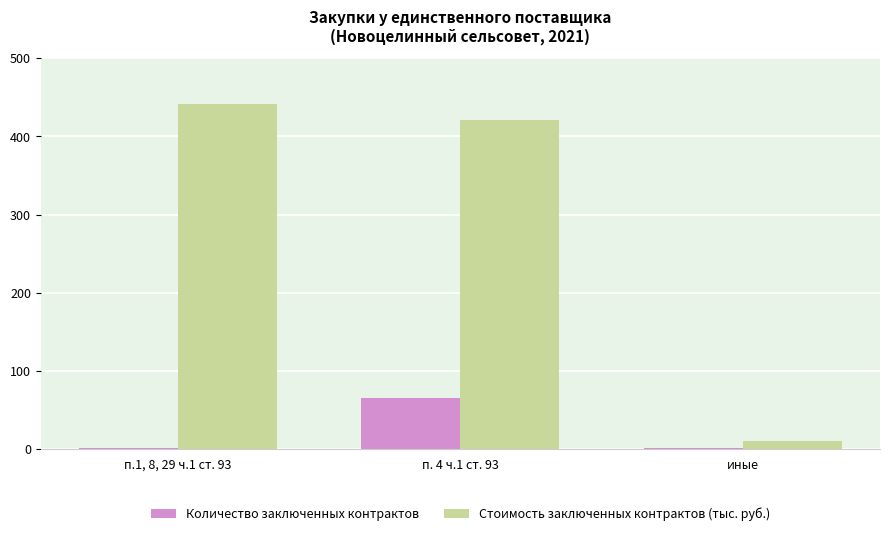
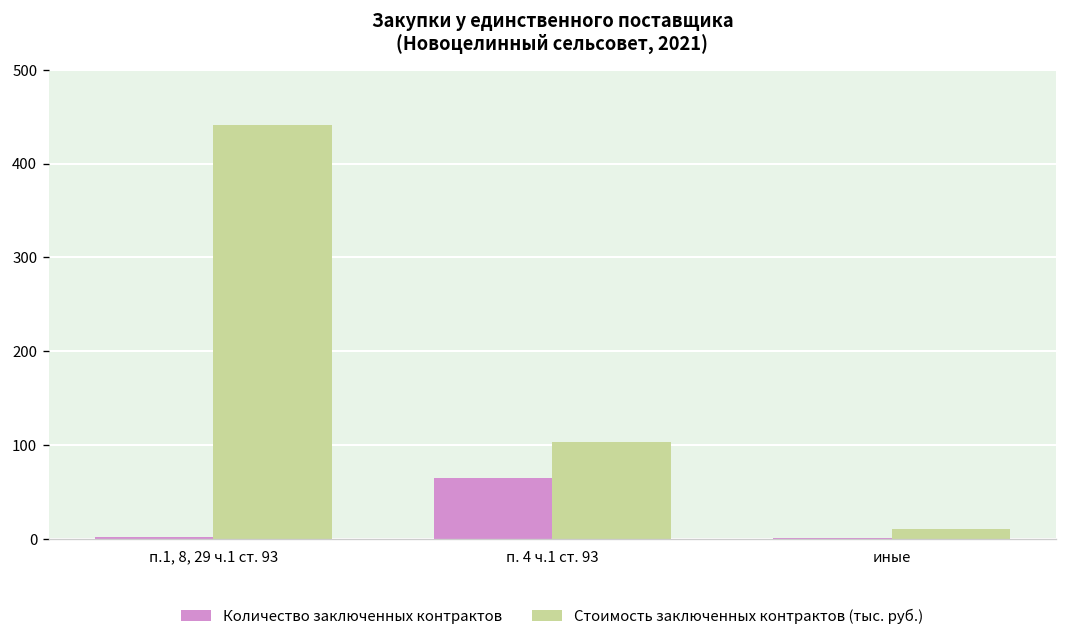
  {
    "Количество заключенных контрактов": {
      "п. 4 ч.1 ст. 93": 70
    },
    "Стоимость заключенных контрактов (тыс. руб.)": {
      "п.1, 8, 29 ч.1 ст. 93": 440,
-     "п. 4 ч.1 ст. 93": 420,
+     "п. 4 ч.1 ст. 93": 100,
      "иные": 10
    }
  }
